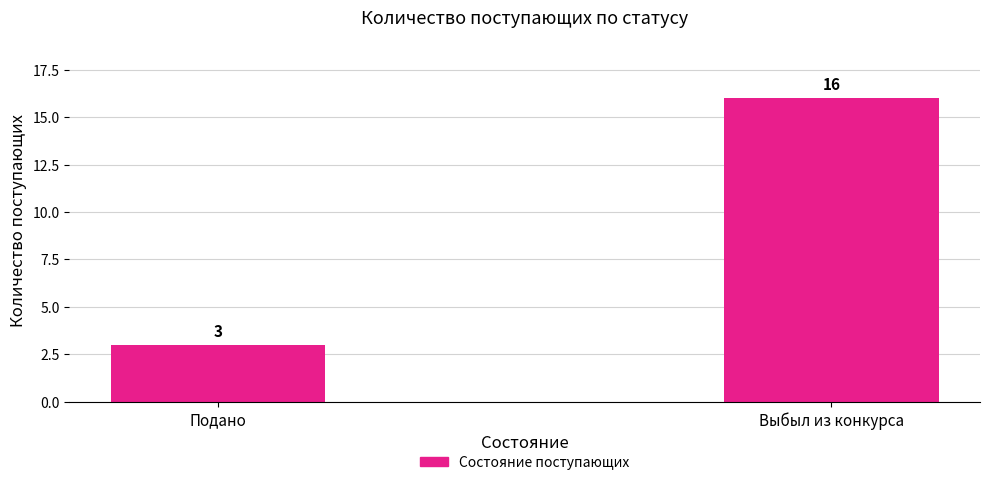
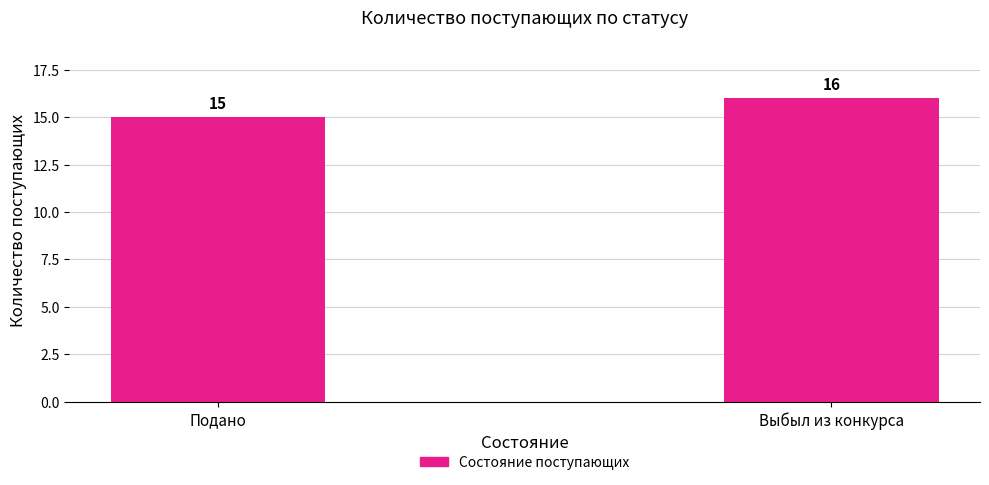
  {
-   "Подано": 3,
+   "Подано": 15,
    "Выбыл из конкурса": 16
  }
